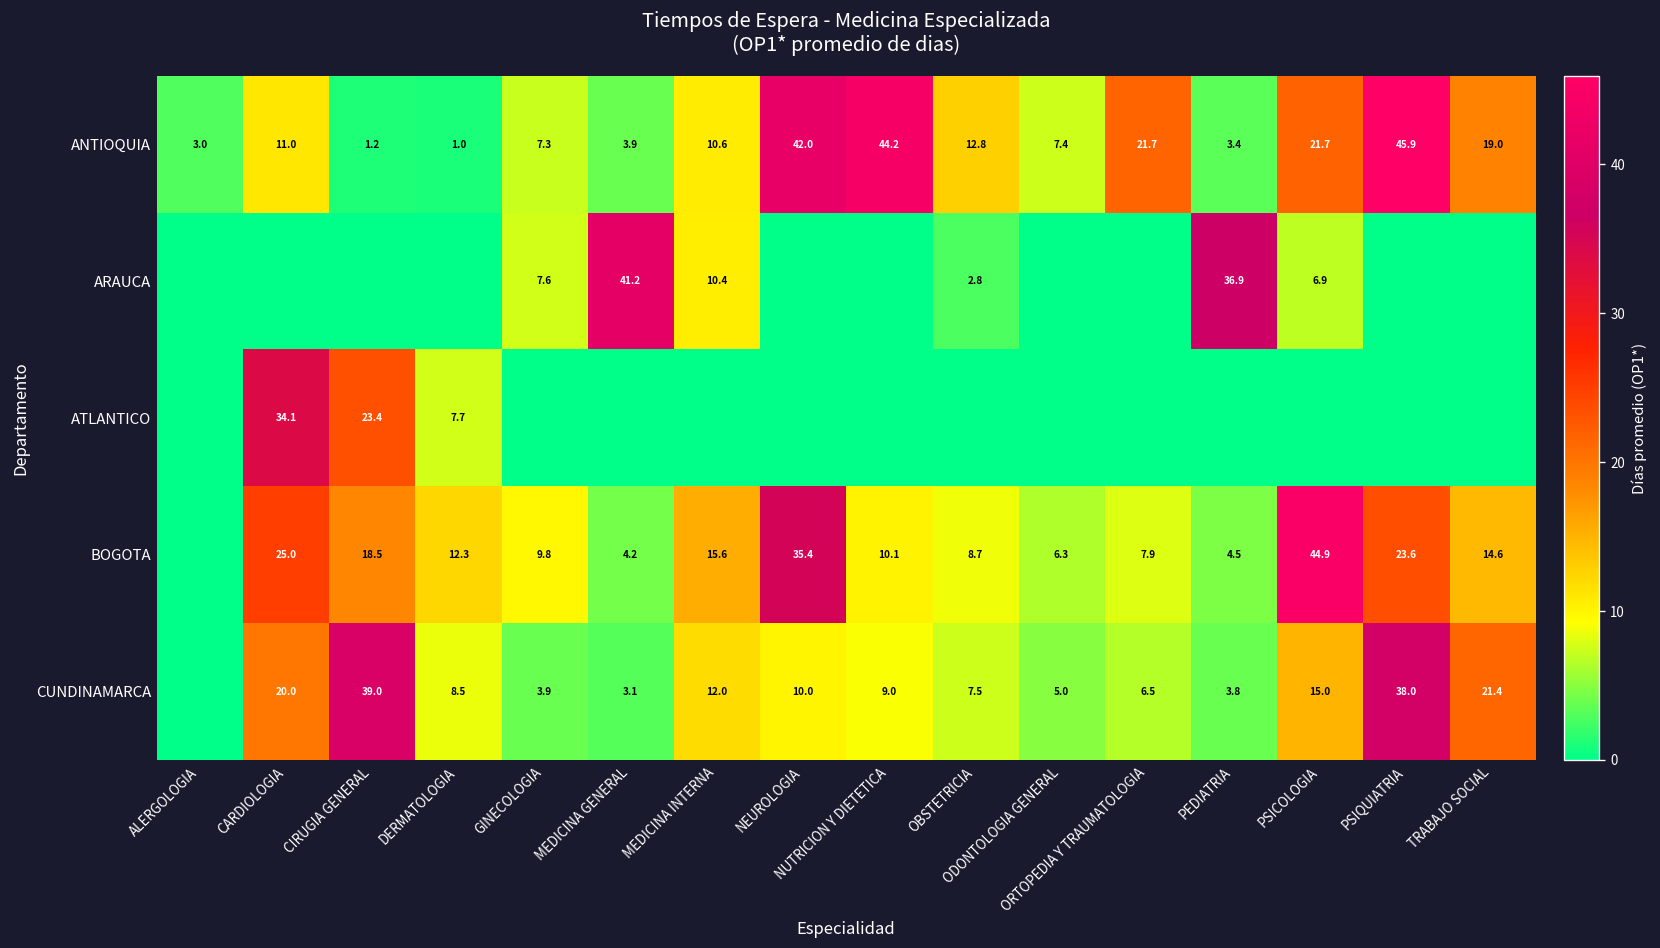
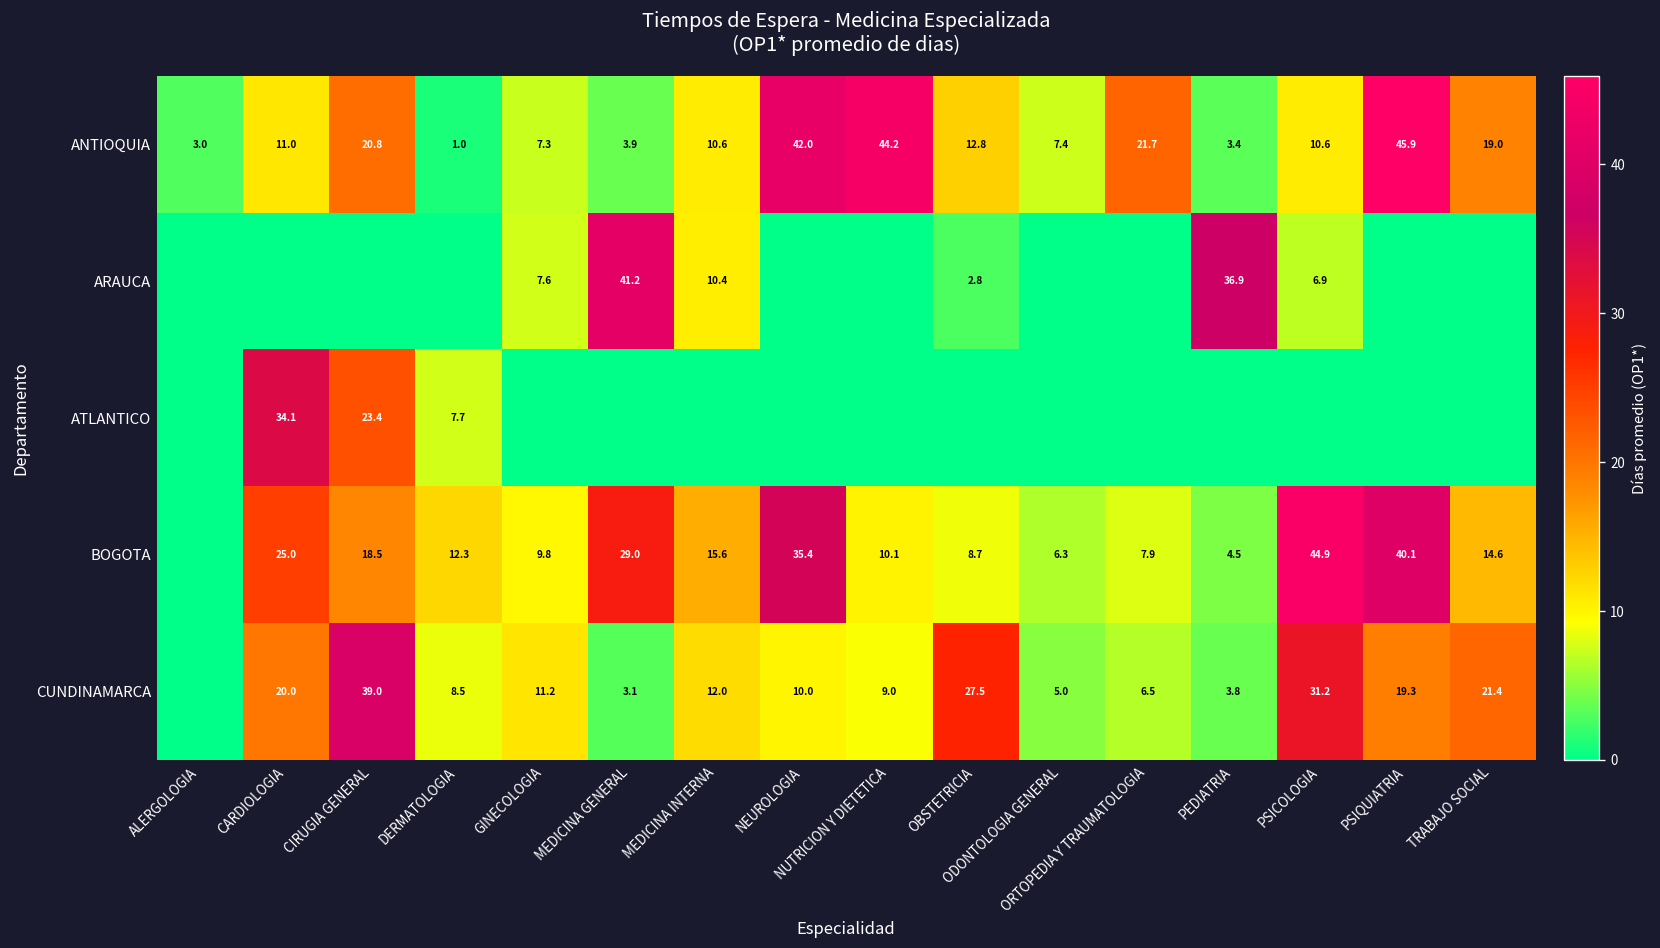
  {
    "ANTIOQUIA": {
      "ALERGOLOGIA": 3.0,
      "CARDIOLOGIA": 11.0,
-     "CIRUGIA GENERAL": 1.2,
+     "CIRUGIA GENERAL": 20.8,
      "DERMATOLOGIA": 1.0,
      "GINECOLOGIA": 7.3,
      "MEDICINA GENERAL": 3.9,
      "MEDICINA INTERNA": 10.6,
      "NEUROLOGIA": 42.0,
      "NUTRICION Y DIETETICA": 44.2,
      "OBSTETRICIA": 12.8,
      "ODONTOLOGIA GENERAL": 7.4,
      "ORTOPEDIA Y TRAUMATOLOGIA": 21.7,
      "PEDIATRIA": 3.4,
-     "PSICOLOGIA": 21.7,
+     "PSICOLOGIA": 10.6,
      "PSIQUIATRIA": 45.9,
      "TRABAJO SOCIAL": 19.0
    },
    "ARAUCA": {
      "GINECOLOGIA": 7.6,
      "MEDICINA GENERAL": 41.2,
      "MEDICINA INTERNA": 10.4,
      "OBSTETRICIA": 2.8,
      "PEDIATRIA": 36.9,
      "PSICOLOGIA": 6.9
    },
    "ATLANTICO": {
      "CARDIOLOGIA": 34.1,
      "CIRUGIA GENERAL": 23.4,
      "DERMATOLOGIA": 7.7
    },
    "BOGOTA": {
      "CARDIOLOGIA": 25.0,
      "CIRUGIA GENERAL": 18.5,
      "DERMATOLOGIA": 12.3,
      "GINECOLOGIA": 9.8,
-     "MEDICINA GENERAL": 4.2,
+     "MEDICINA GENERAL": 29.0,
      "MEDICINA INTERNA": 15.6,
      "NEUROLOGIA": 35.4,
      "NUTRICION Y DIETETICA": 10.1,
      "OBSTETRICIA": 8.7,
      "ODONTOLOGIA GENERAL": 6.3,
      "ORTOPEDIA Y TRAUMATOLOGIA": 7.9,
      "PEDIATRIA": 4.5,
      "PSICOLOGIA": 44.9,
-     "PSIQUIATRIA": 23.6,
+     "PSIQUIATRIA": 40.1,
      "TRABAJO SOCIAL": 14.6
    },
    "CUNDINAMARCA": {
      "CARDIOLOGIA": 20.0,
      "CIRUGIA GENERAL": 39.0,
      "DERMATOLOGIA": 8.5,
-     "GINECOLOGIA": 3.9,
+     "GINECOLOGIA": 11.2,
      "MEDICINA GENERAL": 3.1,
      "MEDICINA INTERNA": 12.0,
      "NEUROLOGIA": 10.0,
      "NUTRICION Y DIETETICA": 9.0,
-     "OBSTETRICIA": 7.5,
+     "OBSTETRICIA": 27.5,
      "ODONTOLOGIA GENERAL": 5.0,
      "ORTOPEDIA Y TRAUMATOLOGIA": 6.5,
      "PEDIATRIA": 3.8,
-     "PSICOLOGIA": 15.0,
-     "PSIQUIATRIA": 38.0,
+     "PSICOLOGIA": 31.2,
+     "PSIQUIATRIA": 19.3,
      "TRABAJO SOCIAL": 21.4
    }
  }
